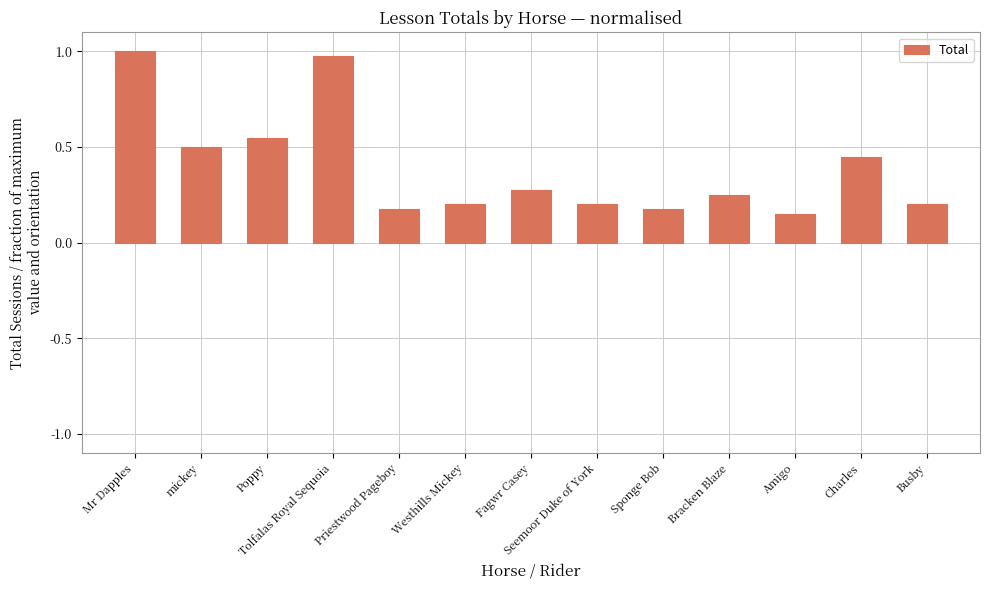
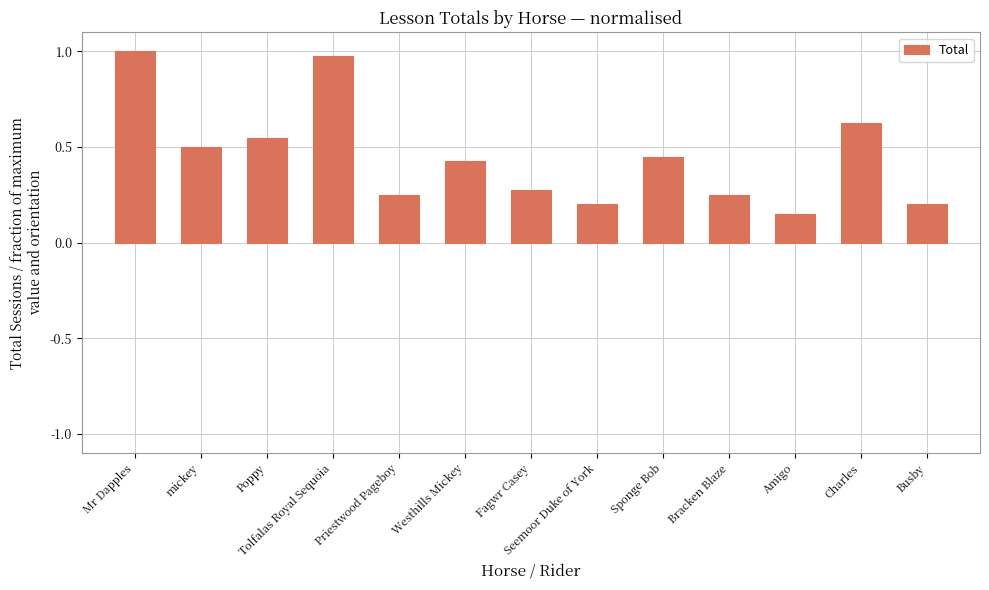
  {
    "Mr Dapples": 1.00,
    "mickey": 0.50,
    "Poppy": 0.55,
    "Tolfalas Royal Sequoia": 0.98,
-   "Priestwood Pageboy": 0.18,
-   "Westhills Mickey": 0.20,
+   "Priestwood Pageboy": 0.25,
+   "Westhills Mickey": 0.43,
    "Fagwr Casey": 0.28,
    "Seemoor Duke of York": 0.20,
-   "Sponge Bob": 0.18,
+   "Sponge Bob": 0.45,
    "Bracken Blaze": 0.25,
    "Amigo": 0.15,
-   "Charles": 0.45,
+   "Charles": 0.63,
    "Busby": 0.20
  }
